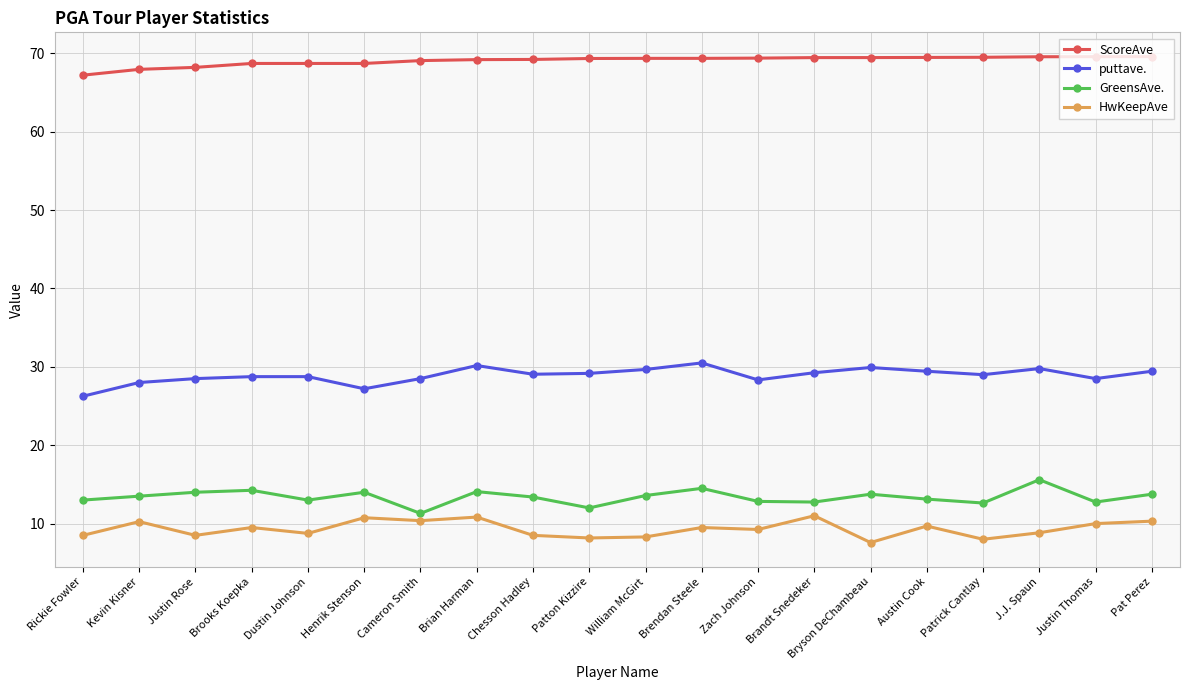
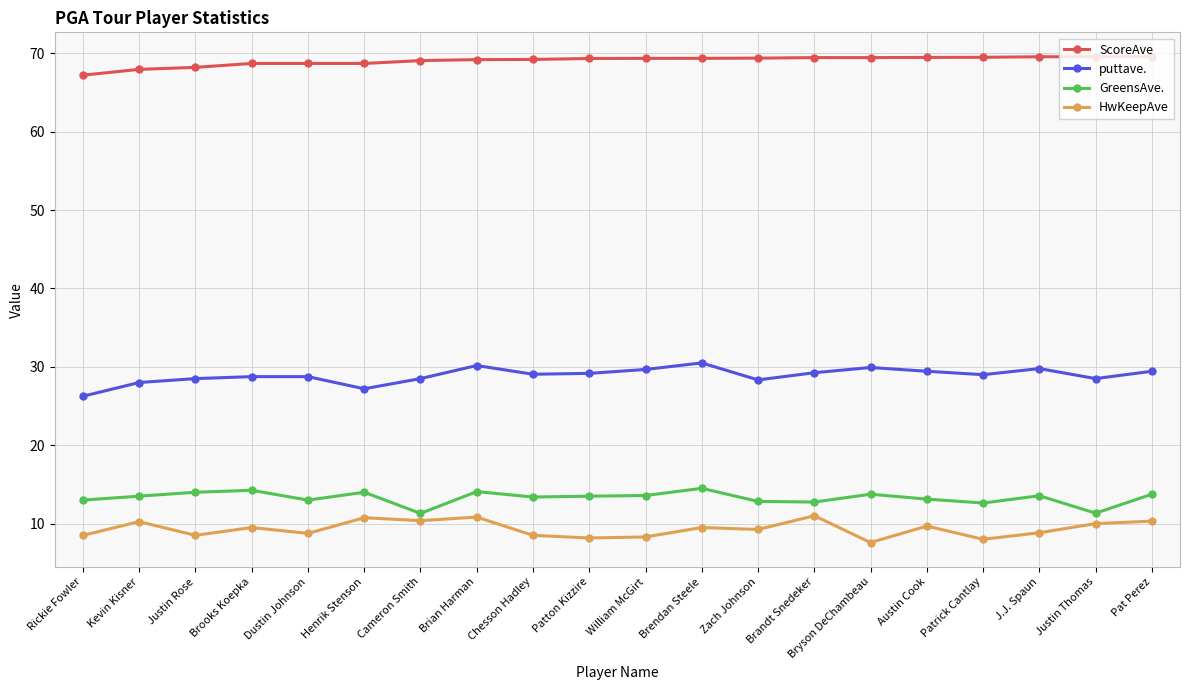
  {
    "ScoreAve": {
      "Rickie Fowler": 67,
      "Kevin Kisner": 68,
      "Justin Rose": 68,
      "Brooks Koepka": 69,
      "Dustin Johnson": 69,
      "Henrik Stenson": 69,
      "Cameron Smith": 69,
      "Brian Harman": 69,
      "Chesson Hadley": 69,
      "Patton Kizzire": 69,
      "William McGirt": 69,
      "Brendan Steele": 69,
      "Zach Johnson": 69,
      "Brandt Snedeker": 69,
      "Bryson DeChambeau": 69,
      "Austin Cook": 69,
      "Patrick Cantlay": 69,
      "J.J. Spaun": 70
    },
    "puttave.": {
      "Rickie Fowler": 26,
      "Kevin Kisner": 28,
      "Justin Rose": 29,
      "Brooks Koepka": 29,
      "Dustin Johnson": 29,
      "Henrik Stenson": 27,
      "Cameron Smith": 29,
      "Brian Harman": 30,
      "Chesson Hadley": 29,
      "Patton Kizzire": 29,
      "William McGirt": 30,
      "Brendan Steele": 31,
      "Zach Johnson": 28,
      "Brandt Snedeker": 29,
      "Bryson DeChambeau": 30,
      "Austin Cook": 29,
      "Patrick Cantlay": 29,
      "J.J. Spaun": 30,
      "Justin Thomas": 29,
      "Pat Perez": 29
    },
    "GreensAve.": {
      "Rickie Fowler": 13,
      "Kevin Kisner": 14,
      "Justin Rose": 14,
      "Brooks Koepka": 14,
      "Dustin Johnson": 13,
      "Henrik Stenson": 14,
      "Cameron Smith": 11,
      "Brian Harman": 14,
      "Chesson Hadley": 13,
-     "Patton Kizzire": 12,
+     "Patton Kizzire": 14,
      "William McGirt": 14,
      "Brendan Steele": 15,
      "Zach Johnson": 13,
      "Brandt Snedeker": 13,
      "Bryson DeChambeau": 14,
      "Austin Cook": 13,
      "Patrick Cantlay": 13,
-     "J.J. Spaun": 16,
-     "Justin Thomas": 13,
+     "J.J. Spaun": 14,
+     "Justin Thomas": 11,
      "Pat Perez": 14
    },
    "HwKeepAve": {
      "Rickie Fowler": 9,
      "Kevin Kisner": 10,
      "Justin Rose": 9,
      "Brooks Koepka": 10,
      "Dustin Johnson": 9,
      "Henrik Stenson": 11,
      "Cameron Smith": 10,
      "Brian Harman": 11,
      "Chesson Hadley": 9,
      "Patton Kizzire": 8,
      "William McGirt": 8,
      "Brendan Steele": 10,
      "Zach Johnson": 9,
      "Brandt Snedeker": 11,
      "Bryson DeChambeau": 8,
      "Austin Cook": 10,
      "Patrick Cantlay": 8,
      "J.J. Spaun": 9,
      "Justin Thomas": 10,
      "Pat Perez": 10
    }
  }
